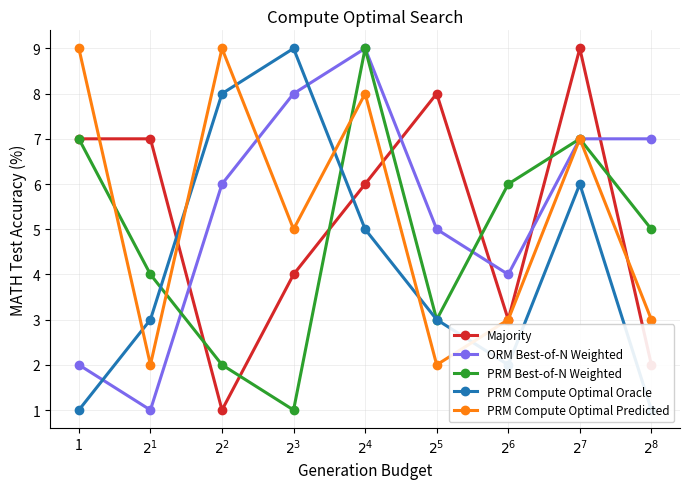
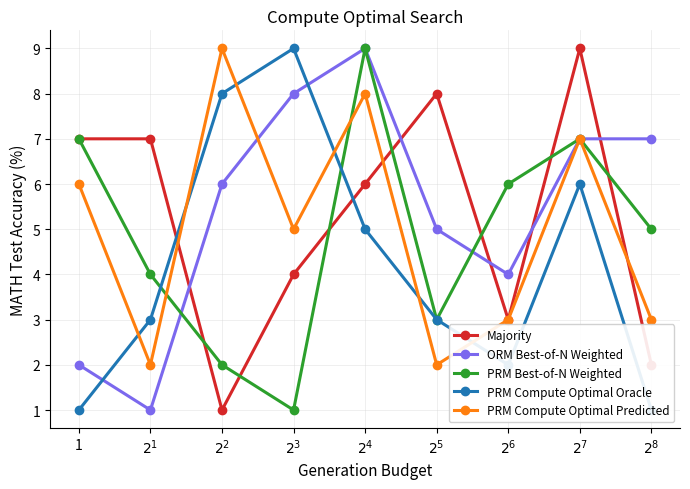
  {
    "ORM Best-of-N Weighted": {
      "1": 2
    },
    "PRM Compute Optimal Oracle": {
      "1": 1
    },
    "PRM Compute Optimal Predicted": {
-     "1": 9
+     "1": 6
    }
  }
